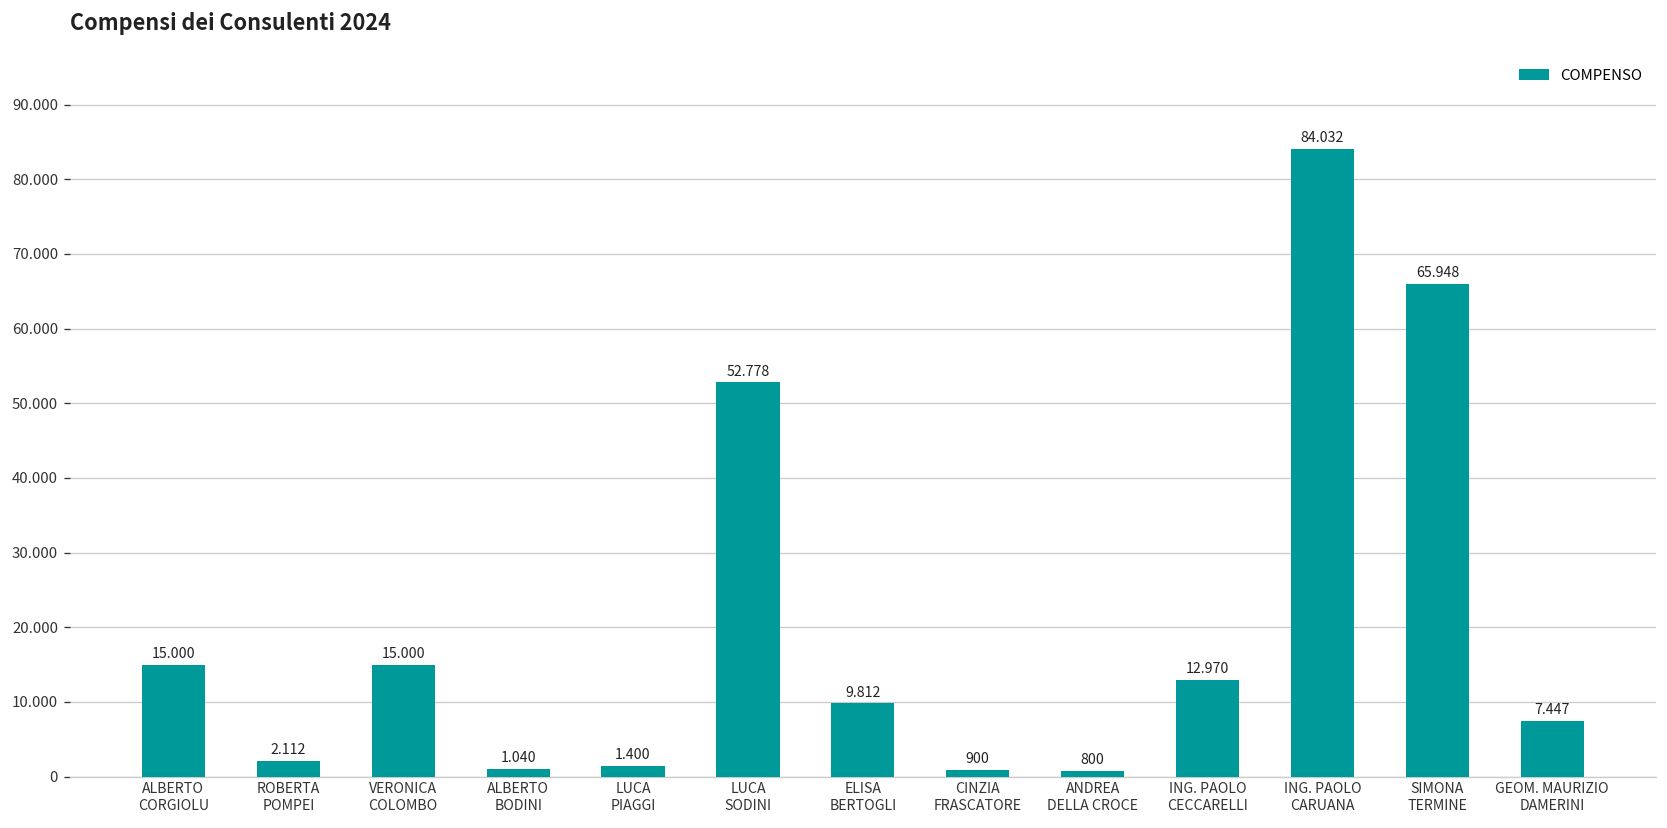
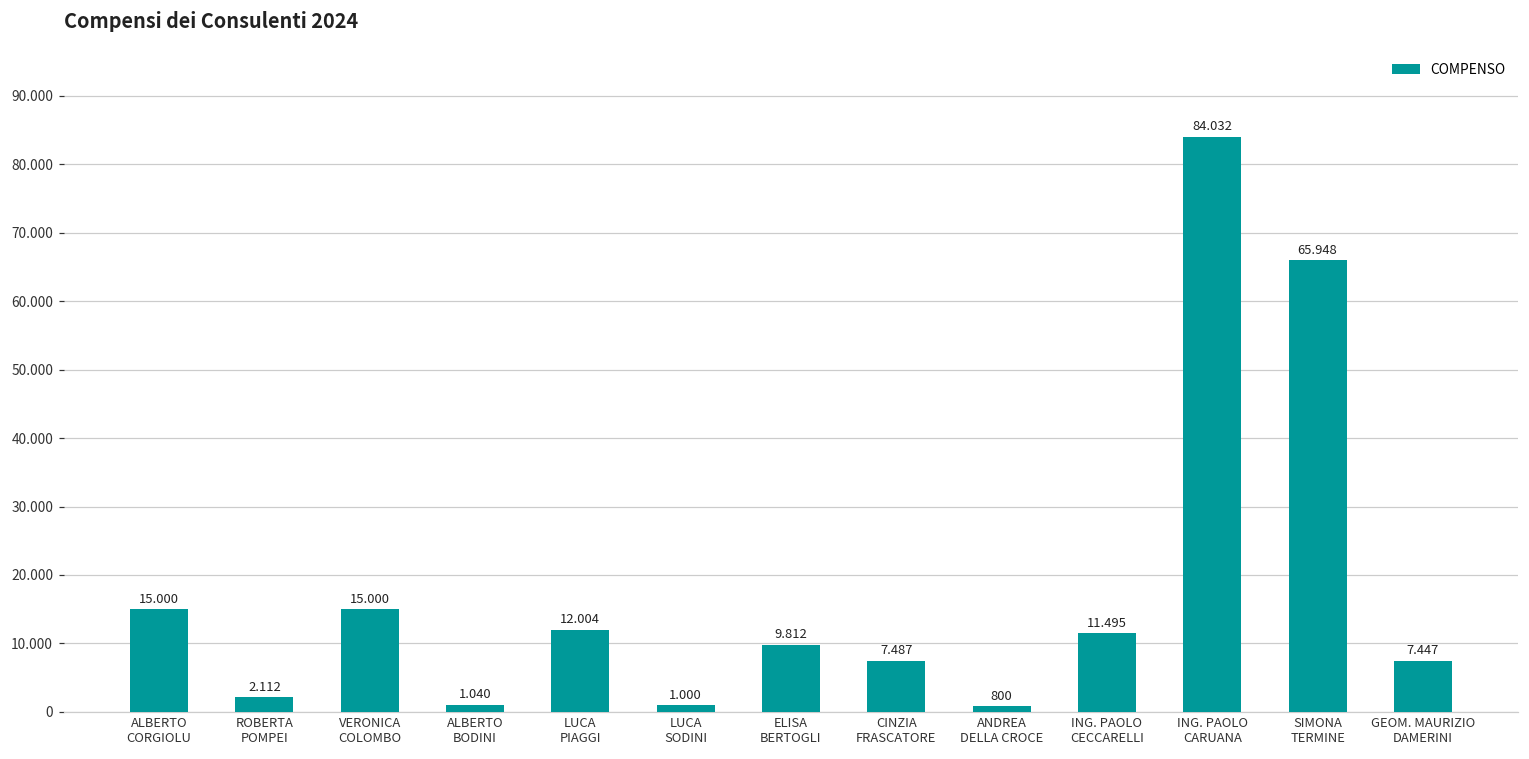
  {
-   "LUCA PIAGGI": 1.400,
-   "LUCA SODINI": 52.778,
-   "CINZIA FRASCATORE": 900,
+   "LUCA PIAGGI": 12.004,
+   "LUCA SODINI": 1.000,
+   "CINZIA FRASCATORE": 7.487,
    "ANDREA DELLA CROCE": 800,
-   "ING. PAOLO CECCARELLI": 12.970
+   "ING. PAOLO CECCARELLI": 11.495
  }
